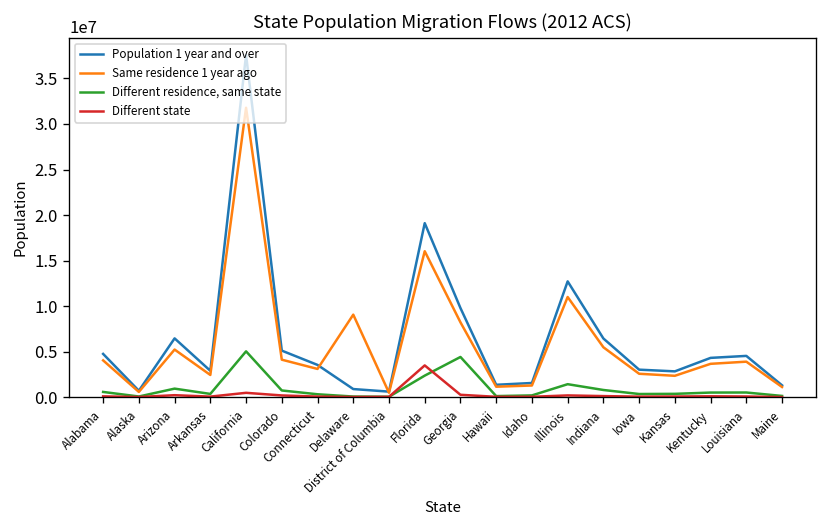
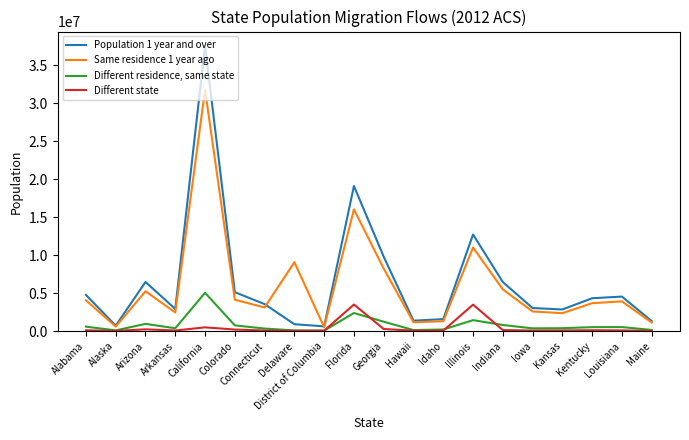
  {
    "Population 1 year and over": {
      "Alabama": 5000000,
      "Arizona": 6000000,
      "Arkansas": 3000000,
      "Colorado": 5000000,
      "Connecticut": 4000000,
      "Delaware": 1000000,
      "Florida": 19000000,
      "Georgia": 10000000,
      "Illinois": 13000000,
      "Indiana": 6000000,
      "Iowa": 3000000,
      "Kansas": 3000000,
      "Kentucky": 4000000,
      "Louisiana": 5000000
    },
    "Same residence 1 year ago": {
      "Alabama": 4000000,
      "Arizona": 5000000,
      "Arkansas": 2000000,
      "Colorado": 4000000,
      "Connecticut": 3000000,
      "Delaware": 9000000,
      "Florida": 16000000,
      "Georgia": 8000000,
      "Illinois": 11000000,
      "Indiana": 5000000,
      "Iowa": 3000000,
      "Kansas": 2000000,
      "Kentucky": 4000000,
      "Louisiana": 4000000
    },
    "Different residence, same state": {
      "Alabama": 1000000,
      "Arizona": 1000000,
      "California": 5000000,
      "Colorado": 1000000,
      "Florida": 2000000,
-     "Georgia": 4000000,
+     "Georgia": 1000000,
      "Illinois": 1000000,
      "Indiana": 1000000,
      "Kentucky": 1000000,
      "Louisiana": 1000000
    },
    "Different state": {
      "Alabama": 0,
      "Arizona": 0,
      "California": 0,
      "Colorado": 0,
      "Florida": 4000000,
      "Georgia": 0,
-     "Illinois": 0,
+     "Illinois": 3000000,
      "Indiana": 0,
      "Kentucky": 0,
      "Louisiana": 0
    }
  }
